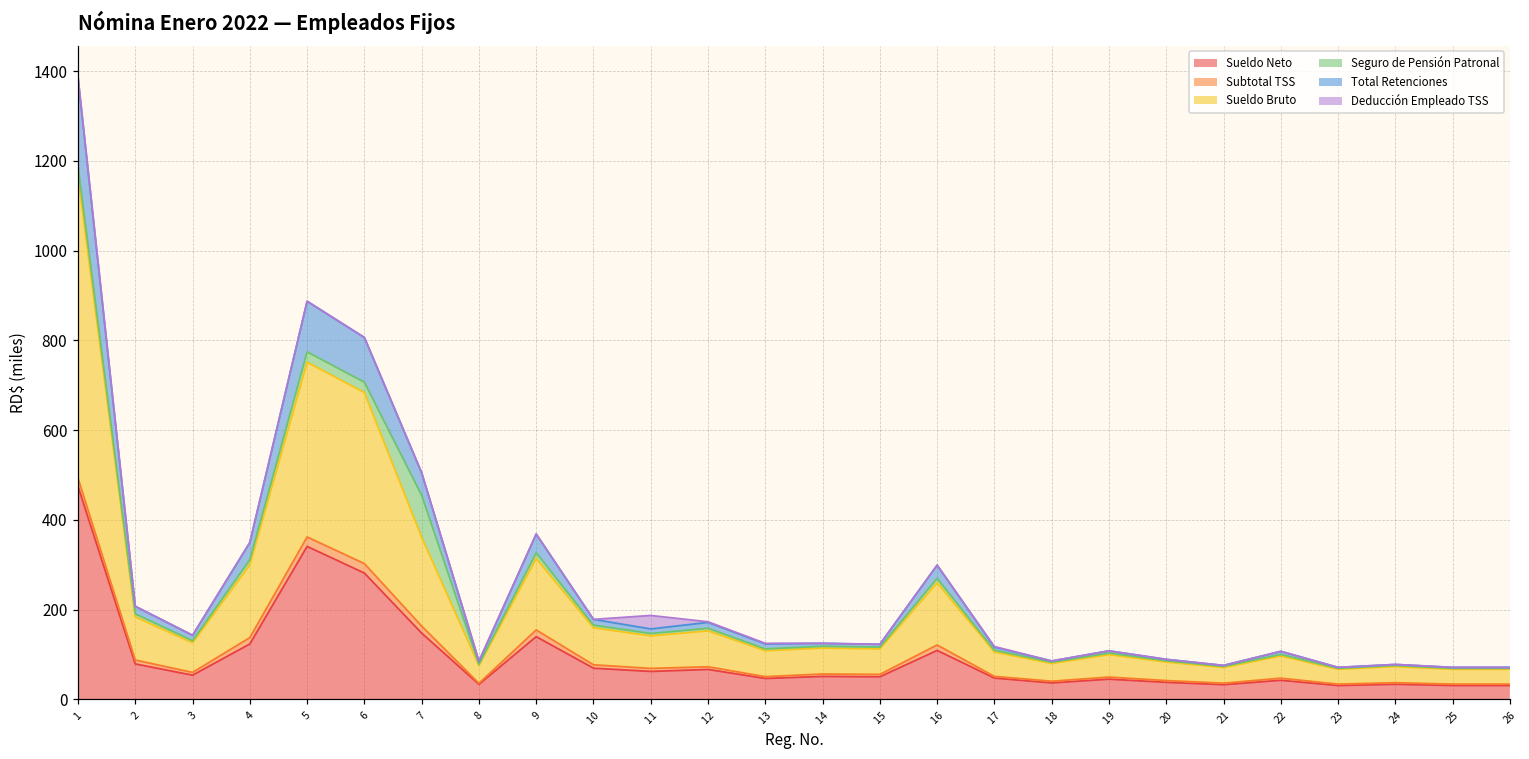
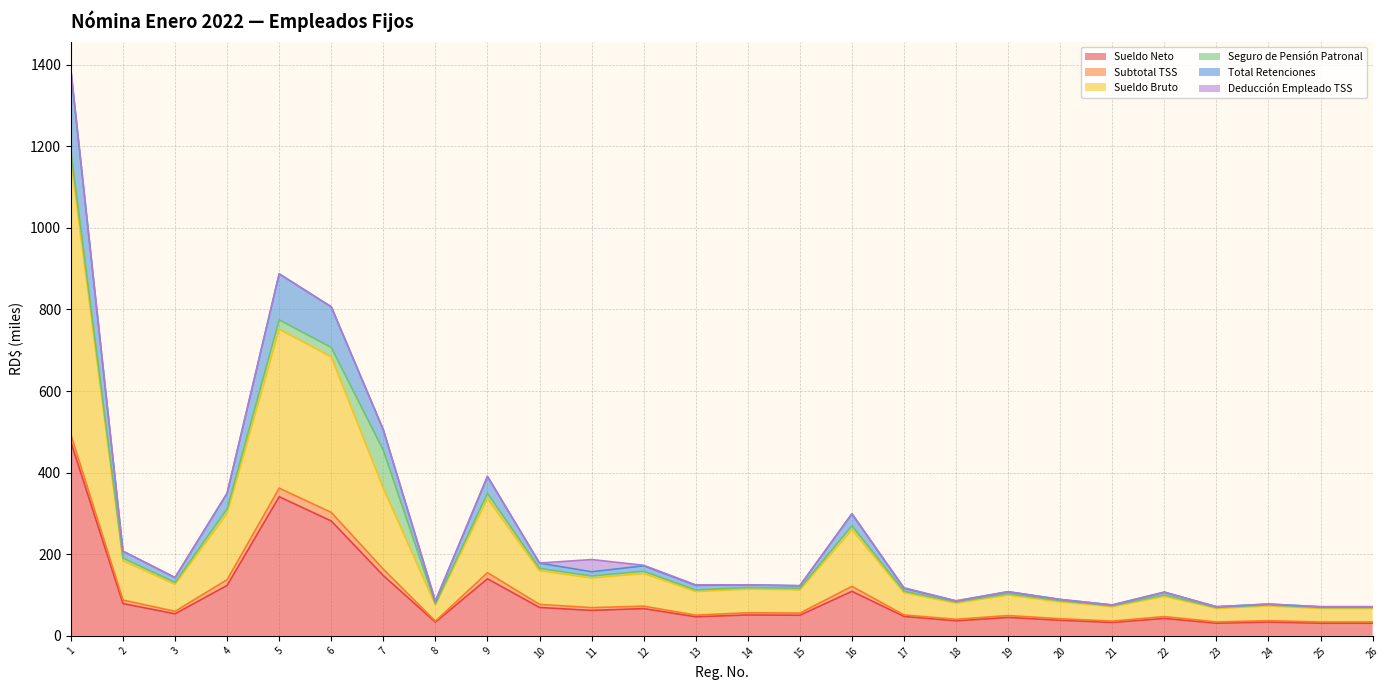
  {
    "Sueldo Bruto": {
      "1": 670,
      "2": 100,
      "4": 160,
      "5": 390,
      "6": 380,
      "7": 200,
-     "9": 160,
+     "9": 180,
      "16": 140
    },
    "Seguro de Pensión Patronal": {
      "1": 20,
      "2": 10,
      "4": 10,
      "5": 20,
      "6": 20,
      "7": 90,
      "9": 10,
      "16": 10
    },
    "Total Retenciones": {
      "11": 10
    },
    "Deducción Empleado TSS": {
      "11": 30
    }
  }
